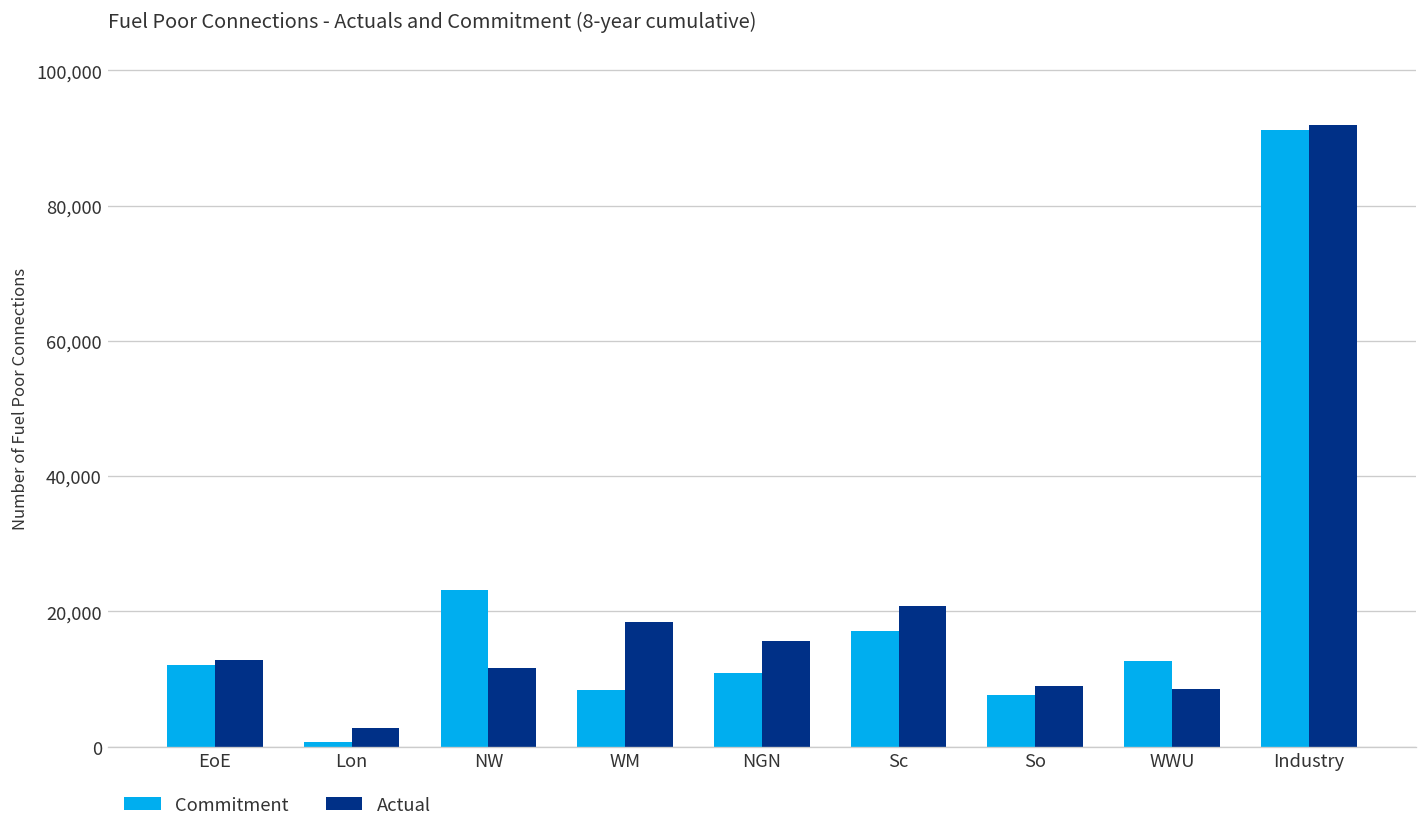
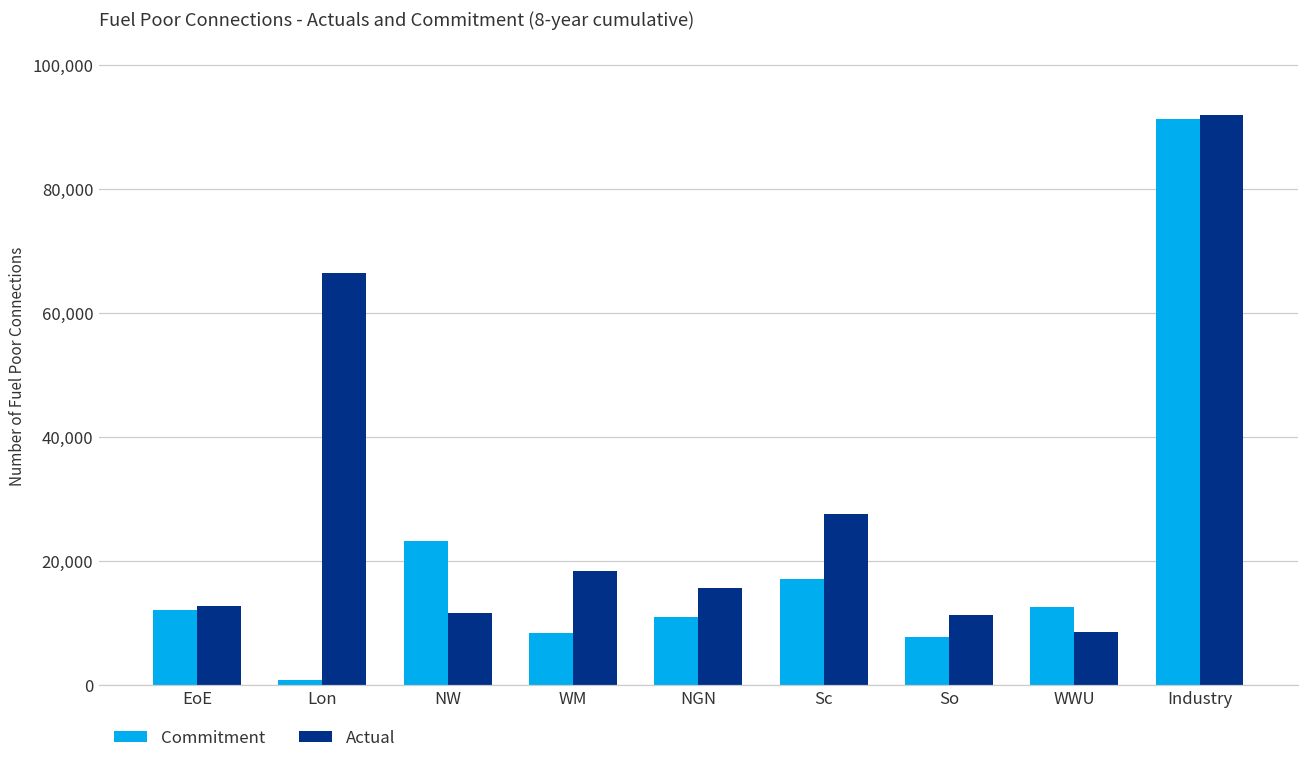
  {
    "Commitment": {
      "EoE": "12,000",
      "Lon": "1,000",
      "NW": "23,000",
      "WM": "8,000",
      "NGN": "11,000",
      "Sc": "17,000",
      "So": "8,000",
      "WWU": "13,000",
      "Industry": "91,000"
    },
    "Actual": {
      "EoE": "13,000",
-     "Lon": "3,000",
+     "Lon": "66,000",
      "NW": "12,000",
      "WM": "18,000",
      "NGN": "16,000",
-     "Sc": "21,000",
-     "So": "9,000",
+     "Sc": "28,000",
+     "So": "11,000",
      "WWU": "9,000",
      "Industry": "92,000"
    }
  }
